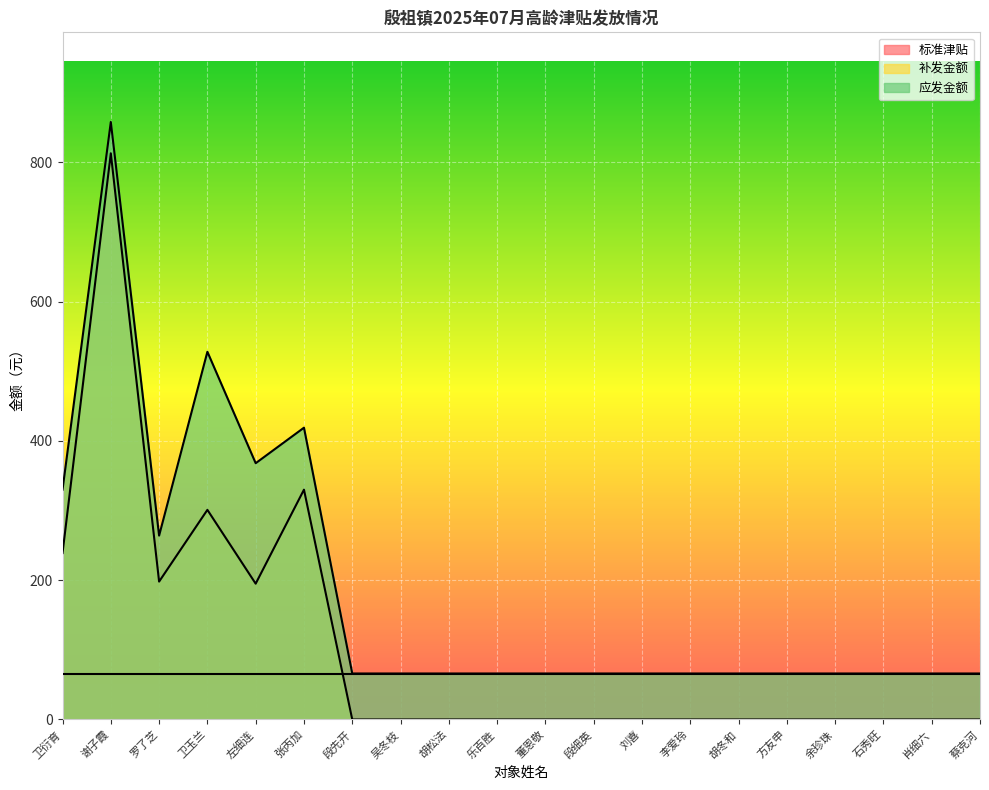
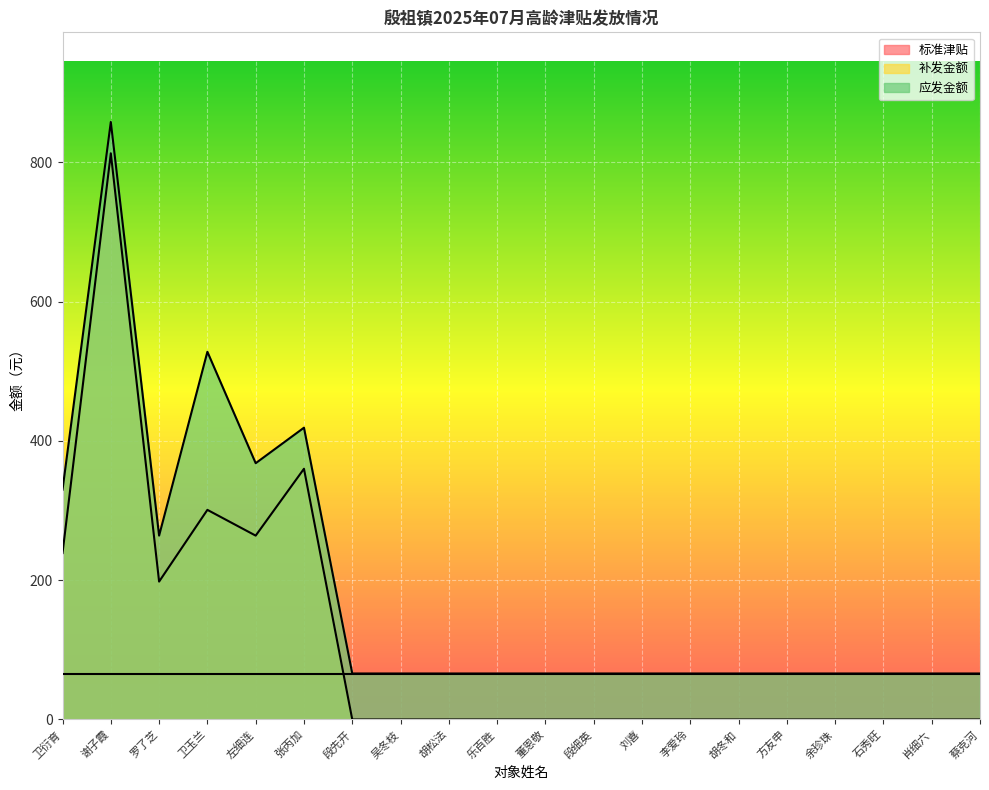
  {
    "标准津贴": {
      "卫衍育": 70,
      "谢子霞": 70,
      "罗了芝": 70,
      "卫玉兰": 70,
      "左细连": 70,
      "张丙加": 70
    },
    "补发金额": {
      "卫衍育": 240,
      "谢子霞": 810,
      "罗了芝": 200,
      "卫玉兰": 300,
-     "左细连": 200,
-     "张丙加": 330,
+     "左细连": 260,
+     "张丙加": 360,
      "段先开": 0,
      "吴冬枝": 0,
      "胡松法": 0,
      "乐百胜": 0,
      "董恩敬": 0,
      "段细英": 0,
      "刘喜": 0,
      "李爱玲": 0,
      "胡冬和": 0,
      "方友申": 0,
      "余珍珠": 0,
      "石秀旺": 0,
      "肖细六": 0,
      "蔡克河": 0
    },
    "应发金额": {
      "卫衍育": 330,
      "谢子霞": 860,
      "罗了芝": 260,
      "卫玉兰": 530,
      "左细连": 370,
      "张丙加": 420
    }
  }
